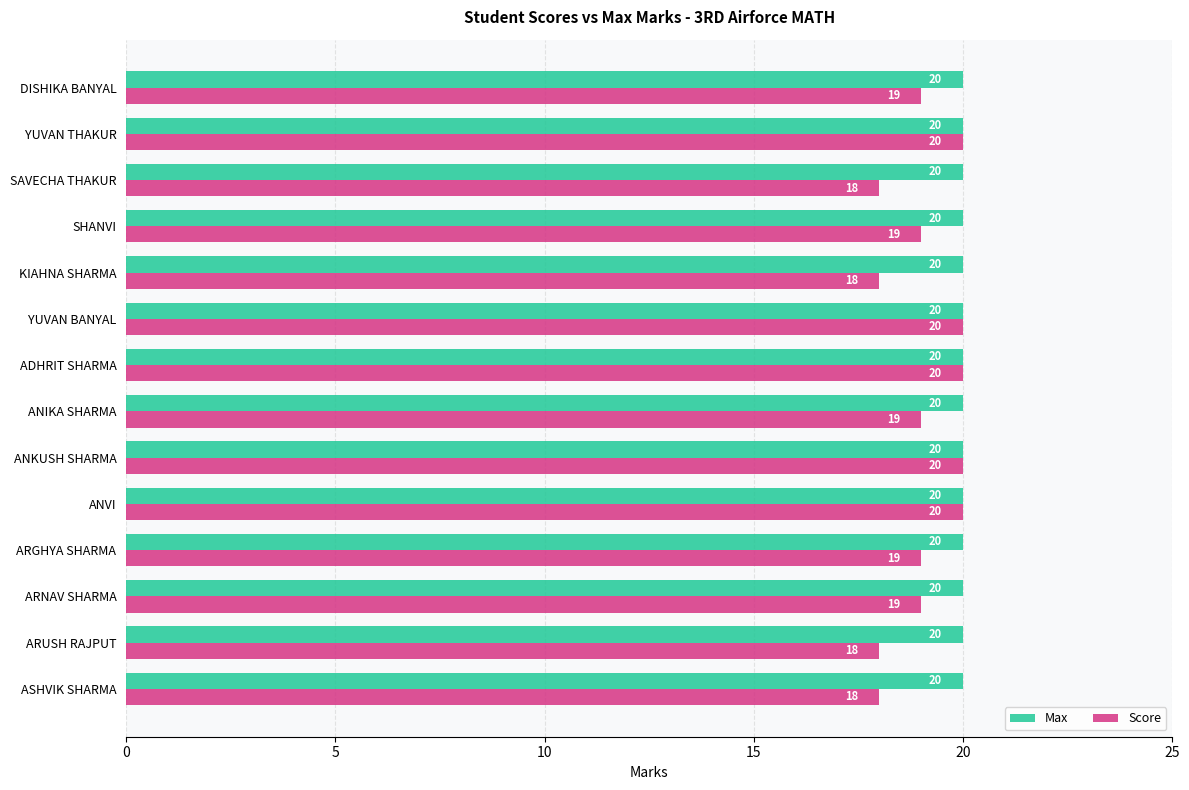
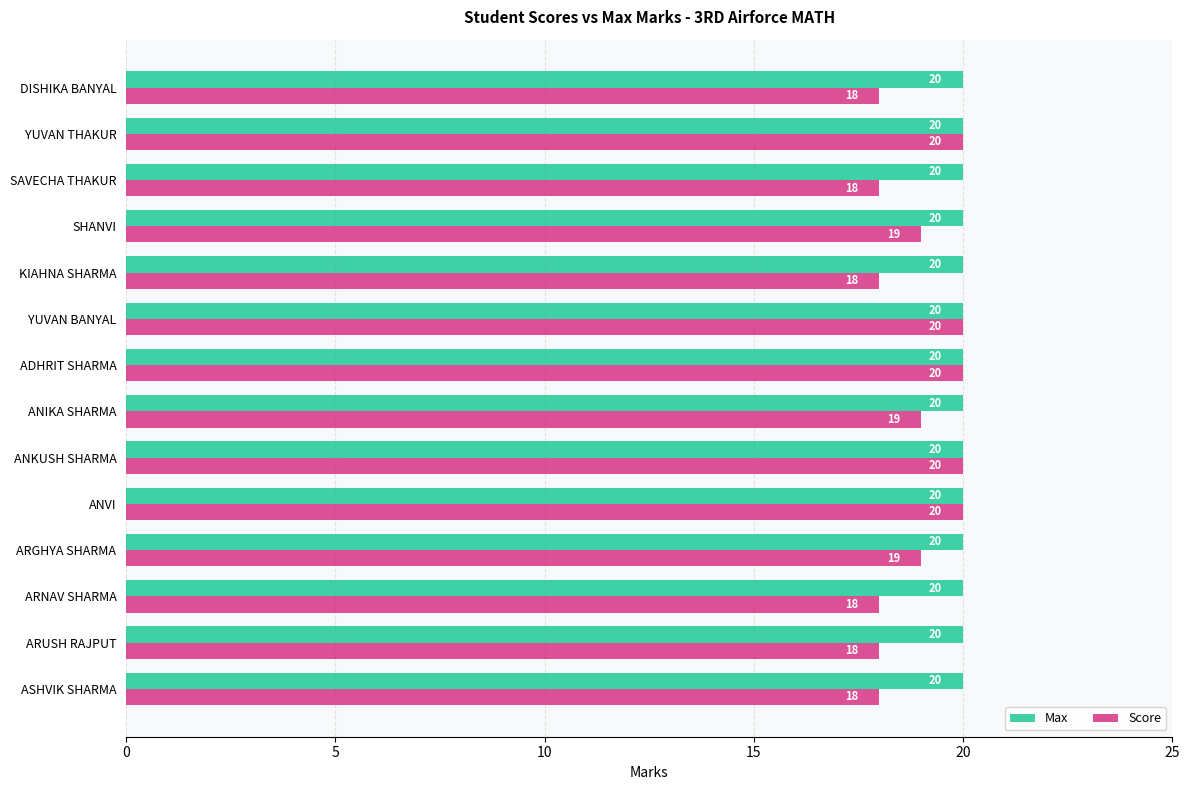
  {
    "Max": {
      "DISHIKA BANYAL": 20,
      "YUVAN THAKUR": 20,
      "SAVECHA THAKUR": 20,
      "SHANVI": 20,
      "KIAHNA SHARMA": 20,
      "YUVAN BANYAL": 20,
      "ADHRIT SHARMA": 20,
      "ANIKA SHARMA": 20,
      "ANKUSH SHARMA": 20,
      "ANVI": 20,
      "ARGHYA SHARMA": 20,
      "ARNAV SHARMA": 20,
      "ARUSH RAJPUT": 20,
      "ASHVIK SHARMA": 20
    },
    "Score": {
-     "DISHIKA BANYAL": 19,
+     "DISHIKA BANYAL": 18,
      "YUVAN THAKUR": 20,
      "SAVECHA THAKUR": 18,
      "SHANVI": 19,
      "KIAHNA SHARMA": 18,
      "YUVAN BANYAL": 20,
      "ADHRIT SHARMA": 20,
      "ANIKA SHARMA": 19,
      "ANKUSH SHARMA": 20,
      "ANVI": 20,
      "ARGHYA SHARMA": 19,
-     "ARNAV SHARMA": 19,
+     "ARNAV SHARMA": 18,
      "ARUSH RAJPUT": 18,
      "ASHVIK SHARMA": 18
    }
  }
